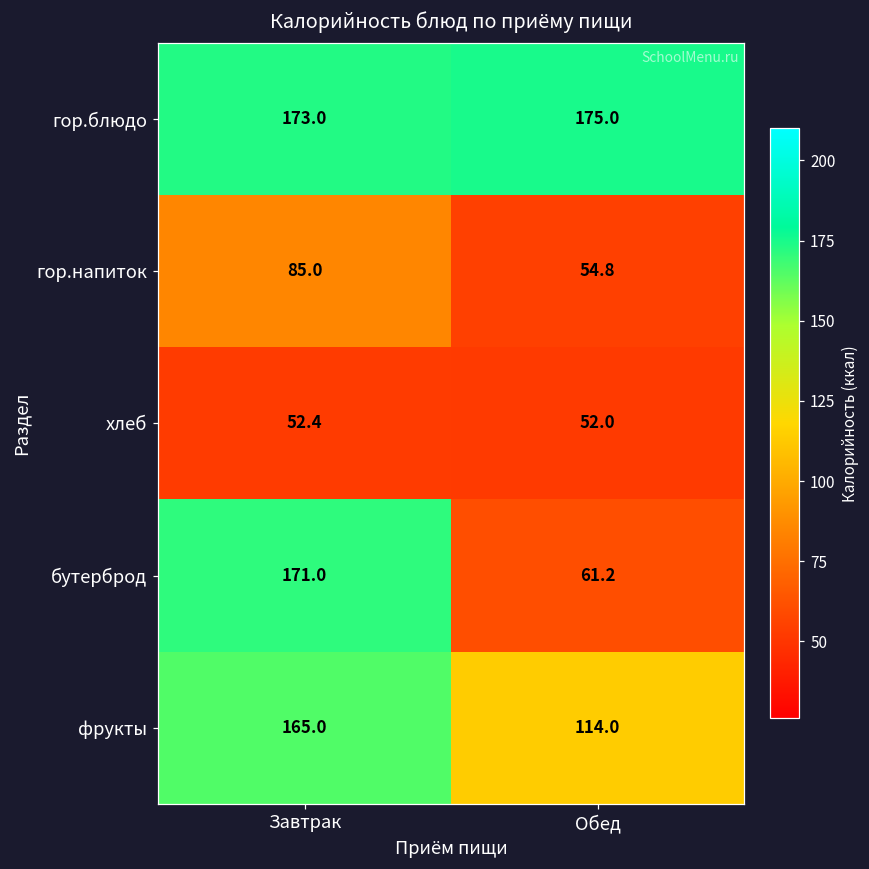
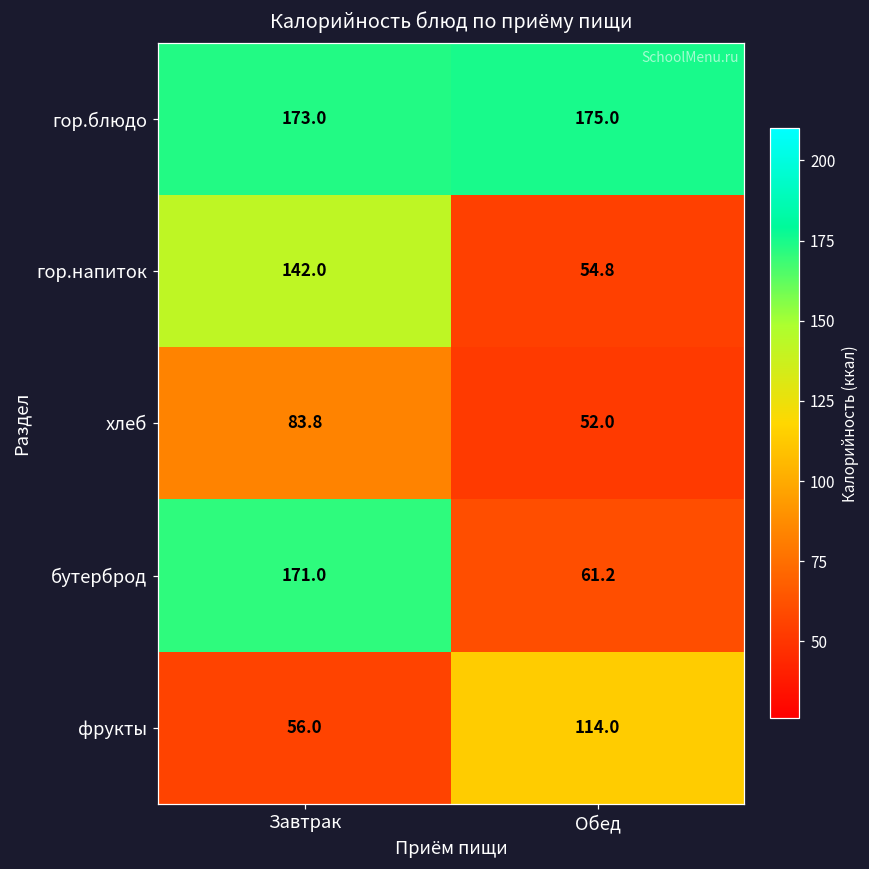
  {
    "гор.блюдо": {
      "Завтрак": 173.0
    },
    "гор.напиток": {
-     "Завтрак": 85.0,
+     "Завтрак": 142.0,
      "Обед": 54.8
    },
    "хлеб": {
-     "Завтрак": 52.4,
+     "Завтрак": 83.8,
      "Обед": 52.0
    },
    "бутерброд": {
      "Завтрак": 171.0,
      "Обед": 61.2
    },
    "фрукты": {
-     "Завтрак": 165.0,
+     "Завтрак": 56.0,
      "Обед": 114.0
    }
  }
